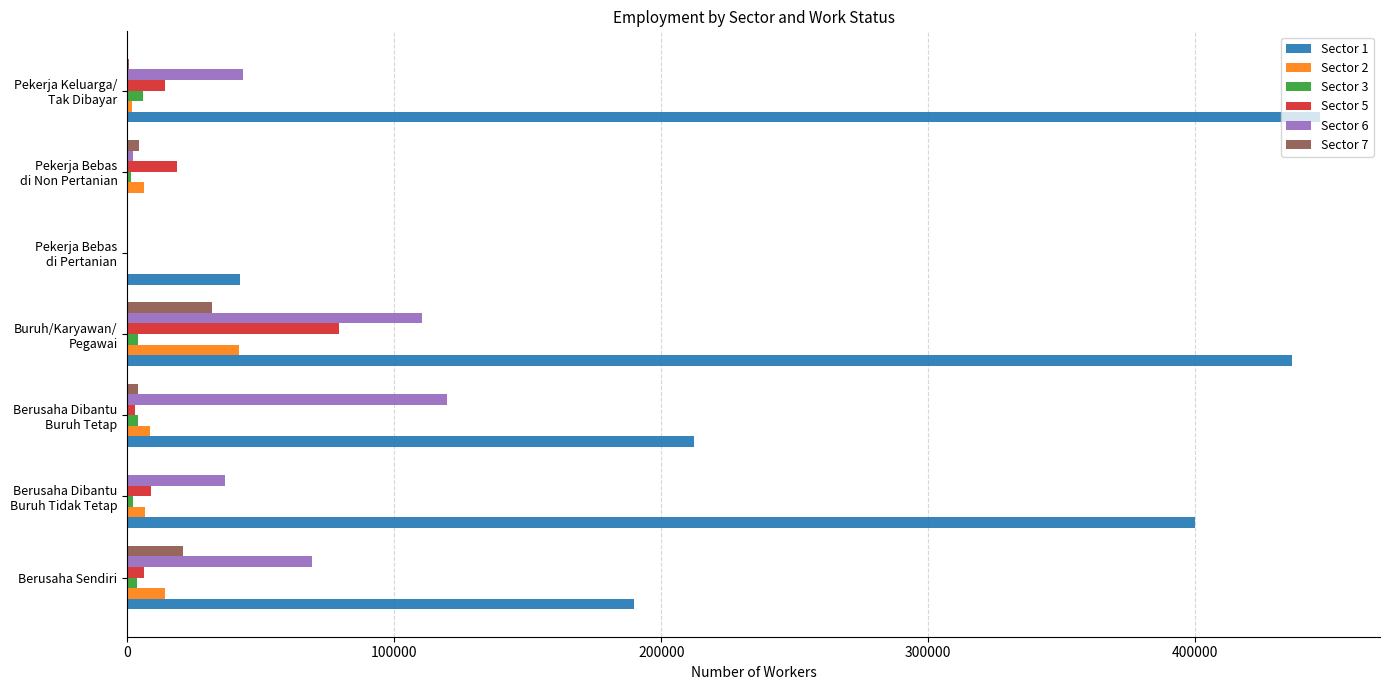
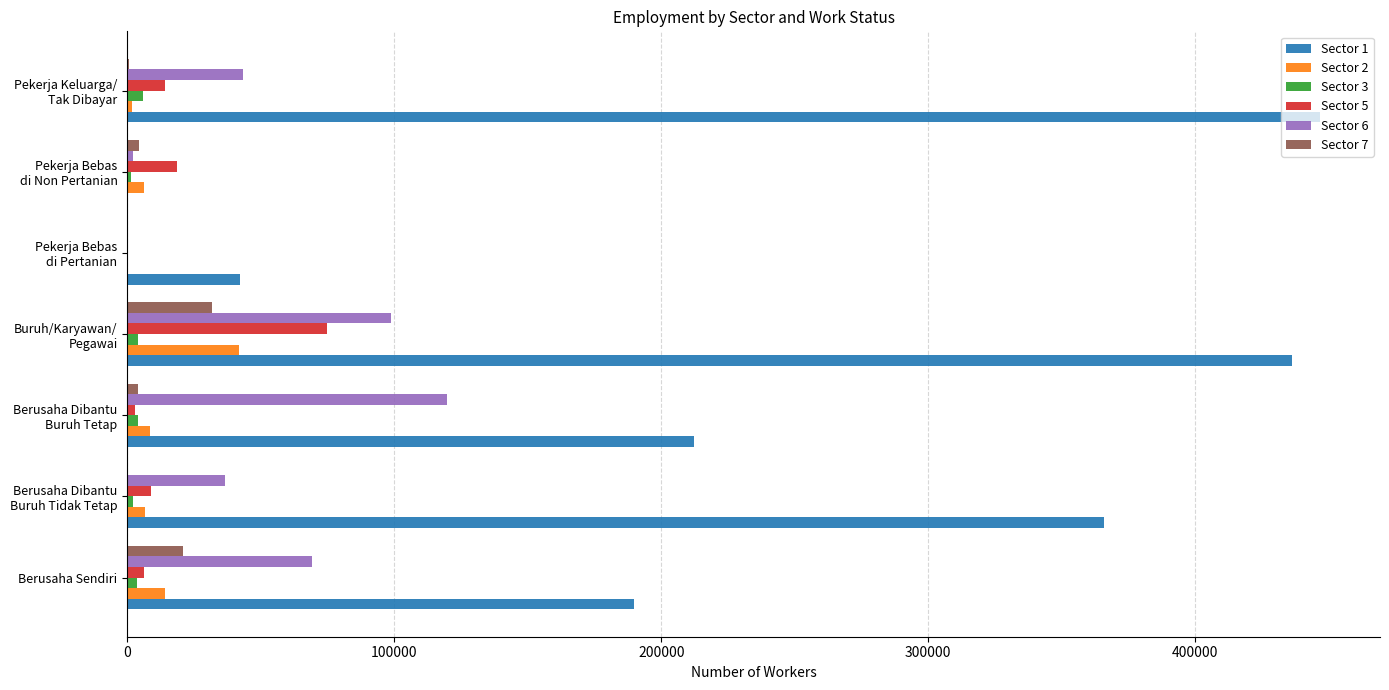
  {
    "Sector 1": {
      "Pekerja Bebas di Non Pertanian": 0,
      "Pekerja Bebas di Pertanian": 42000,
      "Buruh/Karyawan/ Pegawai": 436000,
      "Berusaha Dibantu Buruh Tetap": 212000,
-     "Berusaha Dibantu Buruh Tidak Tetap": 400000,
+     "Berusaha Dibantu Buruh Tidak Tetap": 366000,
      "Berusaha Sendiri": 190000
    },
    "Sector 2": {
      "Pekerja Keluarga/ Tak Dibayar": 2000,
      "Pekerja Bebas di Non Pertanian": 6000,
      "Pekerja Bebas di Pertanian": 0,
      "Buruh/Karyawan/ Pegawai": 42000,
      "Berusaha Dibantu Buruh Tetap": 8000,
      "Berusaha Dibantu Buruh Tidak Tetap": 7000,
      "Berusaha Sendiri": 14000
    },
    "Sector 3": {
      "Pekerja Keluarga/ Tak Dibayar": 6000,
      "Pekerja Bebas di Non Pertanian": 1000,
      "Pekerja Bebas di Pertanian": 0,
      "Buruh/Karyawan/ Pegawai": 4000,
      "Berusaha Dibantu Buruh Tetap": 4000,
      "Berusaha Dibantu Buruh Tidak Tetap": 2000,
      "Berusaha Sendiri": 4000
    },
    "Sector 5": {
      "Pekerja Keluarga/ Tak Dibayar": 14000,
      "Pekerja Bebas di Non Pertanian": 19000,
      "Pekerja Bebas di Pertanian": 0,
-     "Buruh/Karyawan/ Pegawai": 79000,
+     "Buruh/Karyawan/ Pegawai": 75000,
      "Berusaha Dibantu Buruh Tetap": 3000,
      "Berusaha Dibantu Buruh Tidak Tetap": 9000,
      "Berusaha Sendiri": 6000
    },
    "Sector 6": {
      "Pekerja Keluarga/ Tak Dibayar": 43000,
      "Pekerja Bebas di Non Pertanian": 2000,
      "Pekerja Bebas di Pertanian": 0,
-     "Buruh/Karyawan/ Pegawai": 110000,
+     "Buruh/Karyawan/ Pegawai": 99000,
      "Berusaha Dibantu Buruh Tetap": 120000,
      "Berusaha Dibantu Buruh Tidak Tetap": 37000,
      "Berusaha Sendiri": 69000
    },
    "Sector 7": {
      "Pekerja Bebas di Non Pertanian": 4000,
      "Pekerja Bebas di Pertanian": 0,
      "Buruh/Karyawan/ Pegawai": 32000,
      "Berusaha Dibantu Buruh Tetap": 4000,
      "Berusaha Sendiri": 21000
    }
  }
